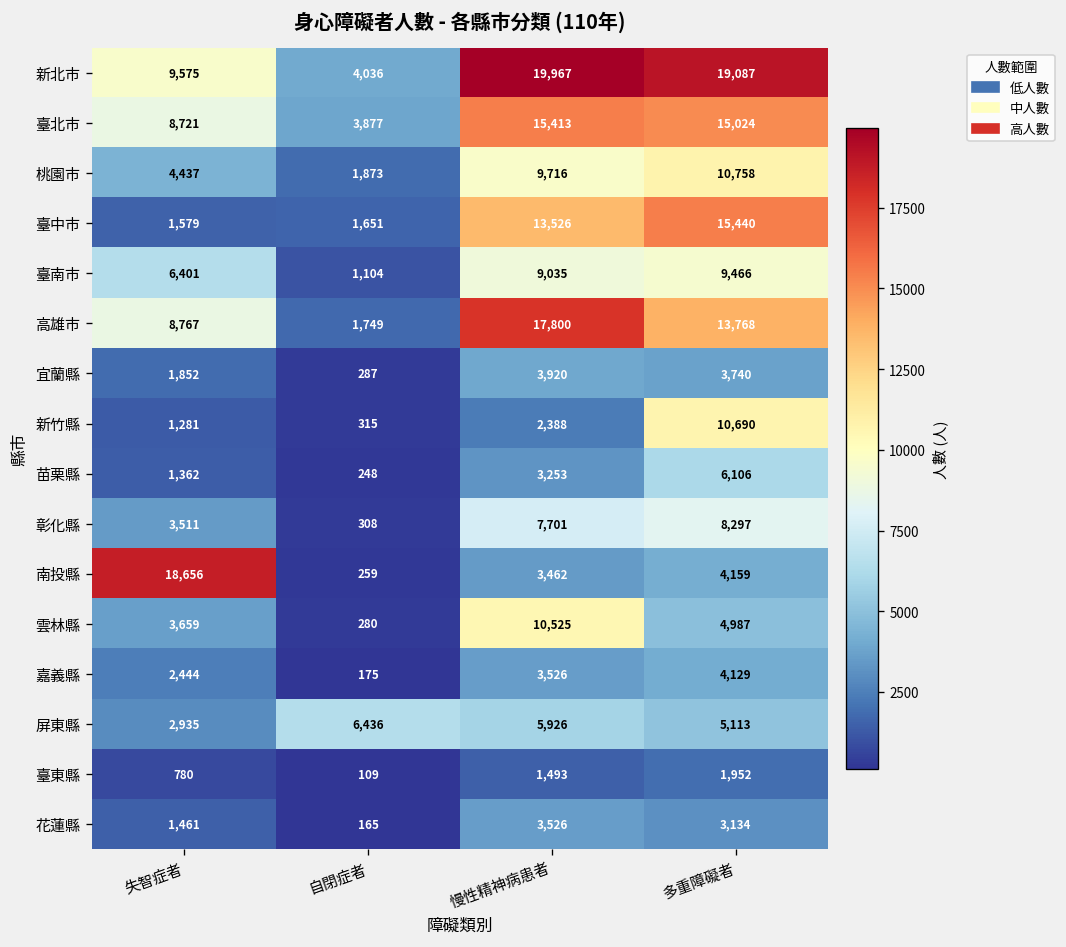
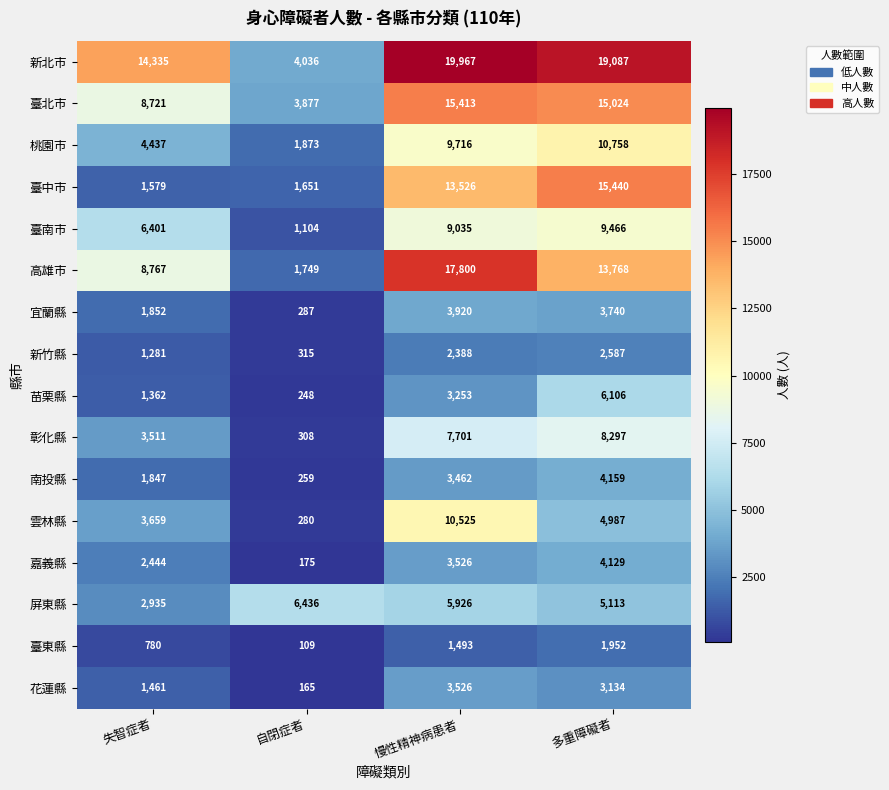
  {
    "新北市": {
-     "失智症者": "9,575",
+     "失智症者": "14,335",
      "自閉症者": "4,036",
      "慢性精神病患者": "19,967",
      "多重障礙者": "19,087"
    },
    "臺北市": {
      "失智症者": "8,721",
      "自閉症者": "3,877",
      "慢性精神病患者": "15,413",
      "多重障礙者": "15,024"
    },
    "桃園市": {
      "失智症者": "4,437",
      "自閉症者": "1,873",
      "慢性精神病患者": "9,716",
      "多重障礙者": "10,758"
    },
    "臺中市": {
      "失智症者": "1,579",
      "自閉症者": "1,651",
      "慢性精神病患者": "13,526",
      "多重障礙者": "15,440"
    },
    "臺南市": {
      "失智症者": "6,401",
      "自閉症者": "1,104",
      "慢性精神病患者": "9,035",
      "多重障礙者": "9,466"
    },
    "高雄市": {
      "失智症者": "8,767",
      "自閉症者": "1,749",
      "慢性精神病患者": "17,800",
      "多重障礙者": "13,768"
    },
    "宜蘭縣": {
      "失智症者": "1,852",
      "自閉症者": "287",
      "慢性精神病患者": "3,920",
      "多重障礙者": "3,740"
    },
    "新竹縣": {
      "失智症者": "1,281",
      "自閉症者": "315",
      "慢性精神病患者": "2,388",
-     "多重障礙者": "10,690"
+     "多重障礙者": "2,587"
    },
    "苗栗縣": {
      "失智症者": "1,362",
      "自閉症者": "248",
      "慢性精神病患者": "3,253",
      "多重障礙者": "6,106"
    },
    "彰化縣": {
      "失智症者": "3,511",
      "自閉症者": "308",
      "慢性精神病患者": "7,701",
      "多重障礙者": "8,297"
    },
    "南投縣": {
-     "失智症者": "18,656",
+     "失智症者": "1,847",
      "自閉症者": "259",
      "慢性精神病患者": "3,462",
      "多重障礙者": "4,159"
    },
    "雲林縣": {
      "失智症者": "3,659",
      "自閉症者": "280",
      "慢性精神病患者": "10,525",
      "多重障礙者": "4,987"
    },
    "嘉義縣": {
      "失智症者": "2,444",
      "自閉症者": "175",
      "慢性精神病患者": "3,526",
      "多重障礙者": "4,129"
    },
    "屏東縣": {
      "失智症者": "2,935",
      "自閉症者": "6,436",
      "慢性精神病患者": "5,926",
      "多重障礙者": "5,113"
    },
    "臺東縣": {
      "失智症者": "780",
      "自閉症者": "109",
      "慢性精神病患者": "1,493",
      "多重障礙者": "1,952"
    },
    "花蓮縣": {
      "失智症者": "1,461",
      "自閉症者": "165",
      "慢性精神病患者": "3,526",
      "多重障礙者": "3,134"
    }
  }
